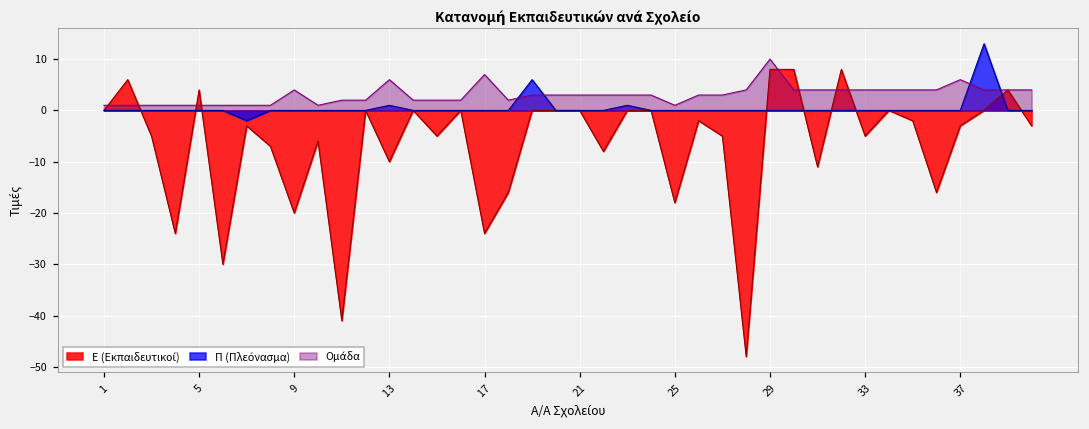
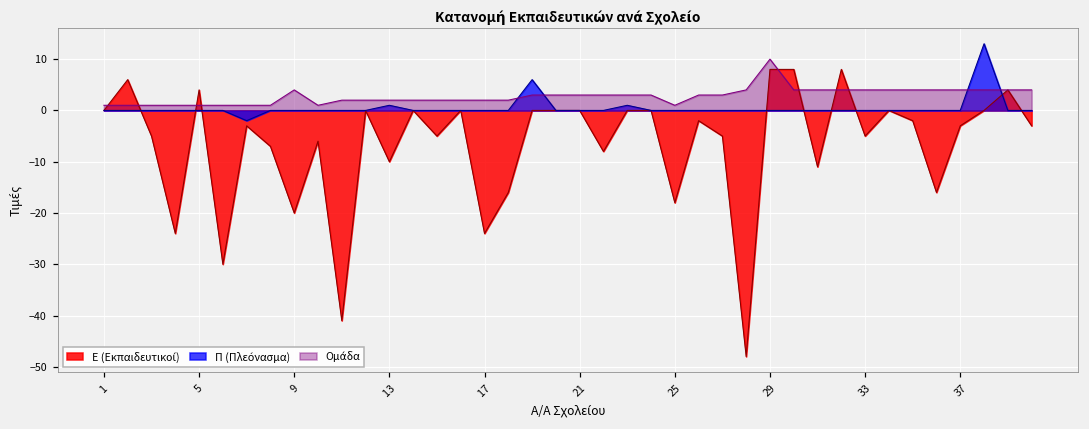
  {
    "Ομάδα": {
      "1": 1,
      "5": 1,
      "9": 4,
-     "13": 6,
-     "17": 7,
+     "13": 2,
+     "17": 2,
      "21": 3,
      "25": 1,
      "29": 10,
      "33": 4,
-     "37": 6
+     "37": 4
    }
  }
